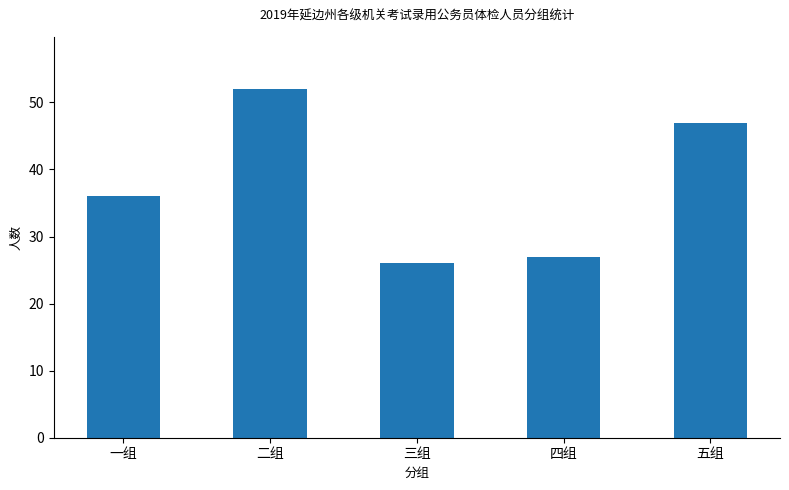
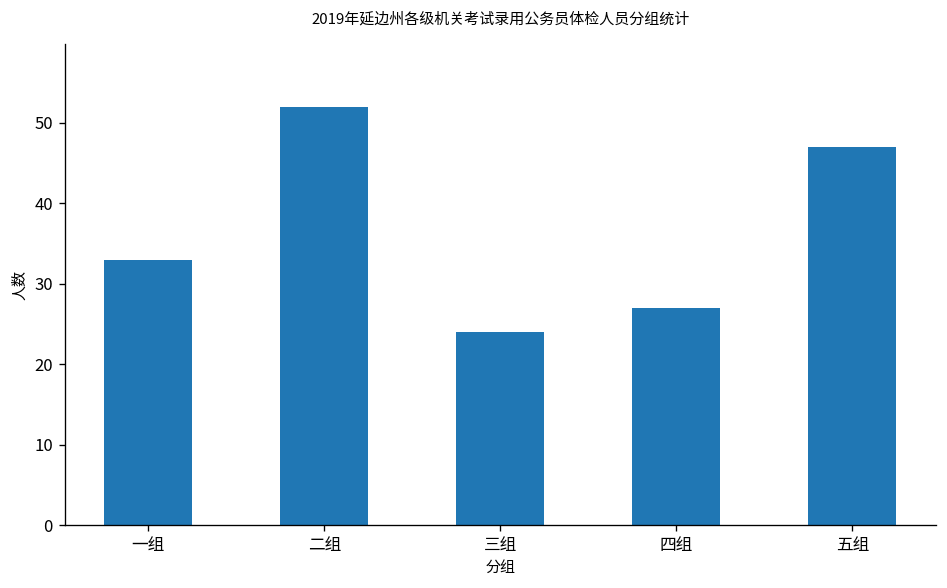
  {
-   "一组": 36,
+   "一组": 33,
    "二组": 52,
-   "三组": 26,
+   "三组": 24,
    "四组": 27,
    "五组": 47
  }
